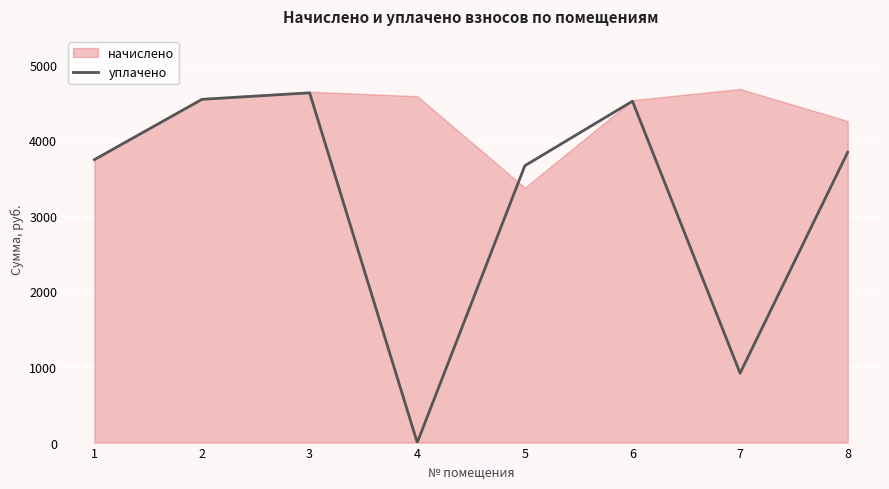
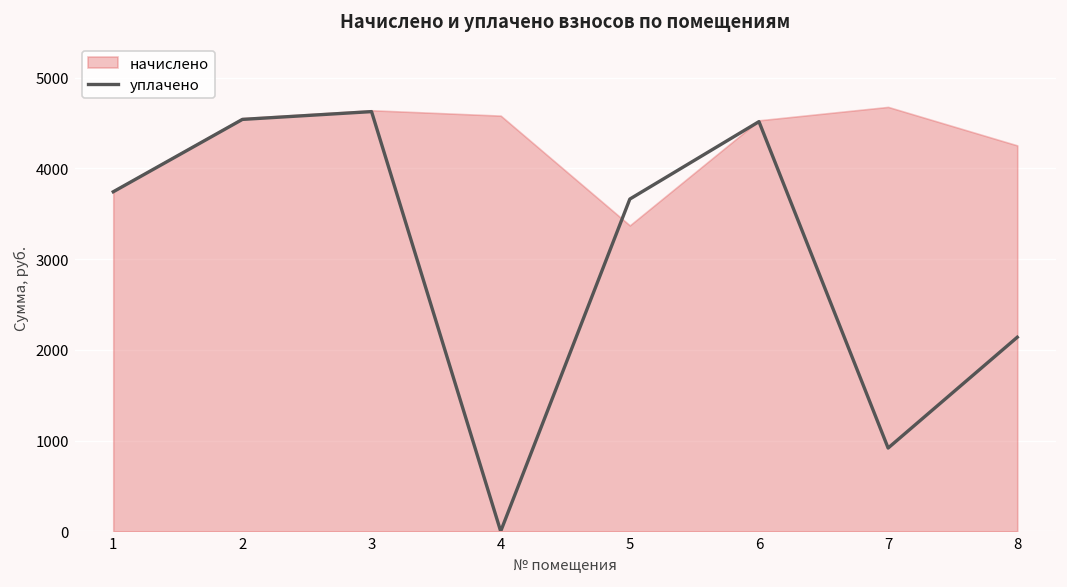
  {
    "уплачено": {
      "4": 0,
      "5": 3700,
      "7": 900,
-     "8": 3800
+     "8": 2100
    },
    "начислено": {
      "4": 4600,
      "5": 3400,
      "7": 4700,
      "8": 4300
    }
  }
